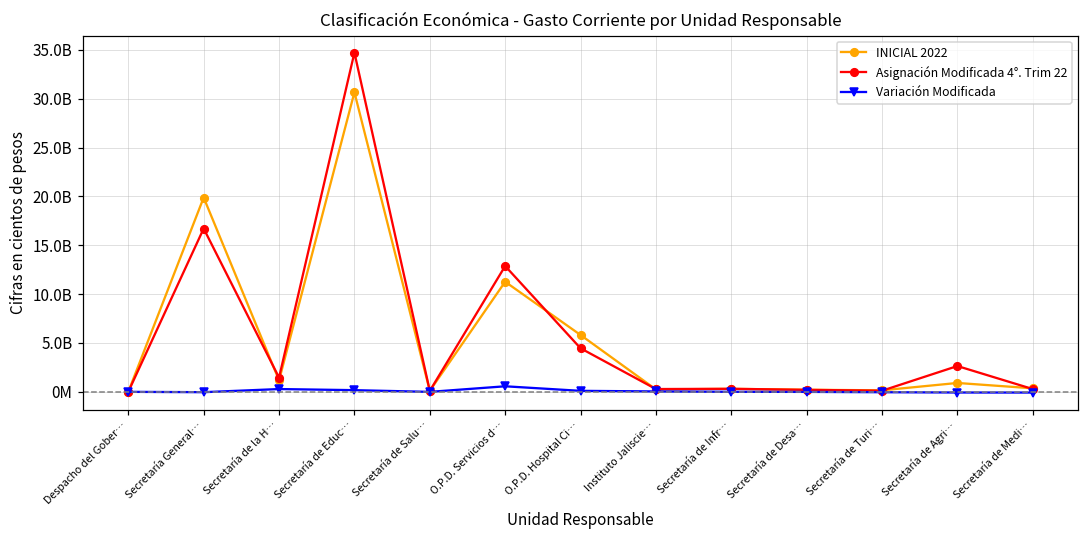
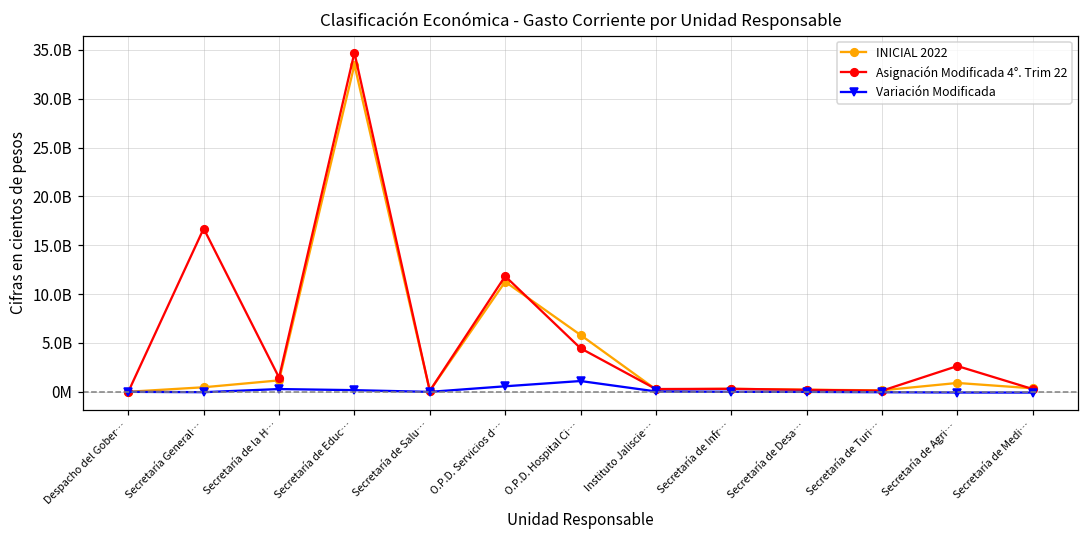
  {
    "INICIAL 2022": {
-     "Secretaría General…": 20000000000,
-     "Secretaría de Educ…": 31000000000,
+     "Secretaría General…": 0,
+     "Secretaría de Educ…": 33000000000,
      "O.P.D. Servicios d…": 11000000000,
      "O.P.D. Hospital Ci…": 6000000000,
      "Secretaría de Agri…": 1000000000
    },
    "Asignación Modificada 4°. Trim 22": {
      "Secretaría General…": 17000000000,
      "Secretaría de Educ…": 35000000000,
-     "O.P.D. Servicios d…": 13000000000,
+     "O.P.D. Servicios d…": 12000000000,
      "O.P.D. Hospital Ci…": 4000000000,
      "Secretaría de Agri…": 3000000000
    },
    "Variación Modificada": {
      "Secretaría General…": 0,
      "Secretaría de la H…": 0,
      "Secretaría de Educ…": 0,
      "O.P.D. Servicios d…": 1000000000,
-     "O.P.D. Hospital Ci…": 0,
+     "O.P.D. Hospital Ci…": 1000000000,
      "Secretaría de Infr…": 0,
      "Secretaría de Agri…": 0,
      "Secretaría de Medi…": 0
    }
  }
